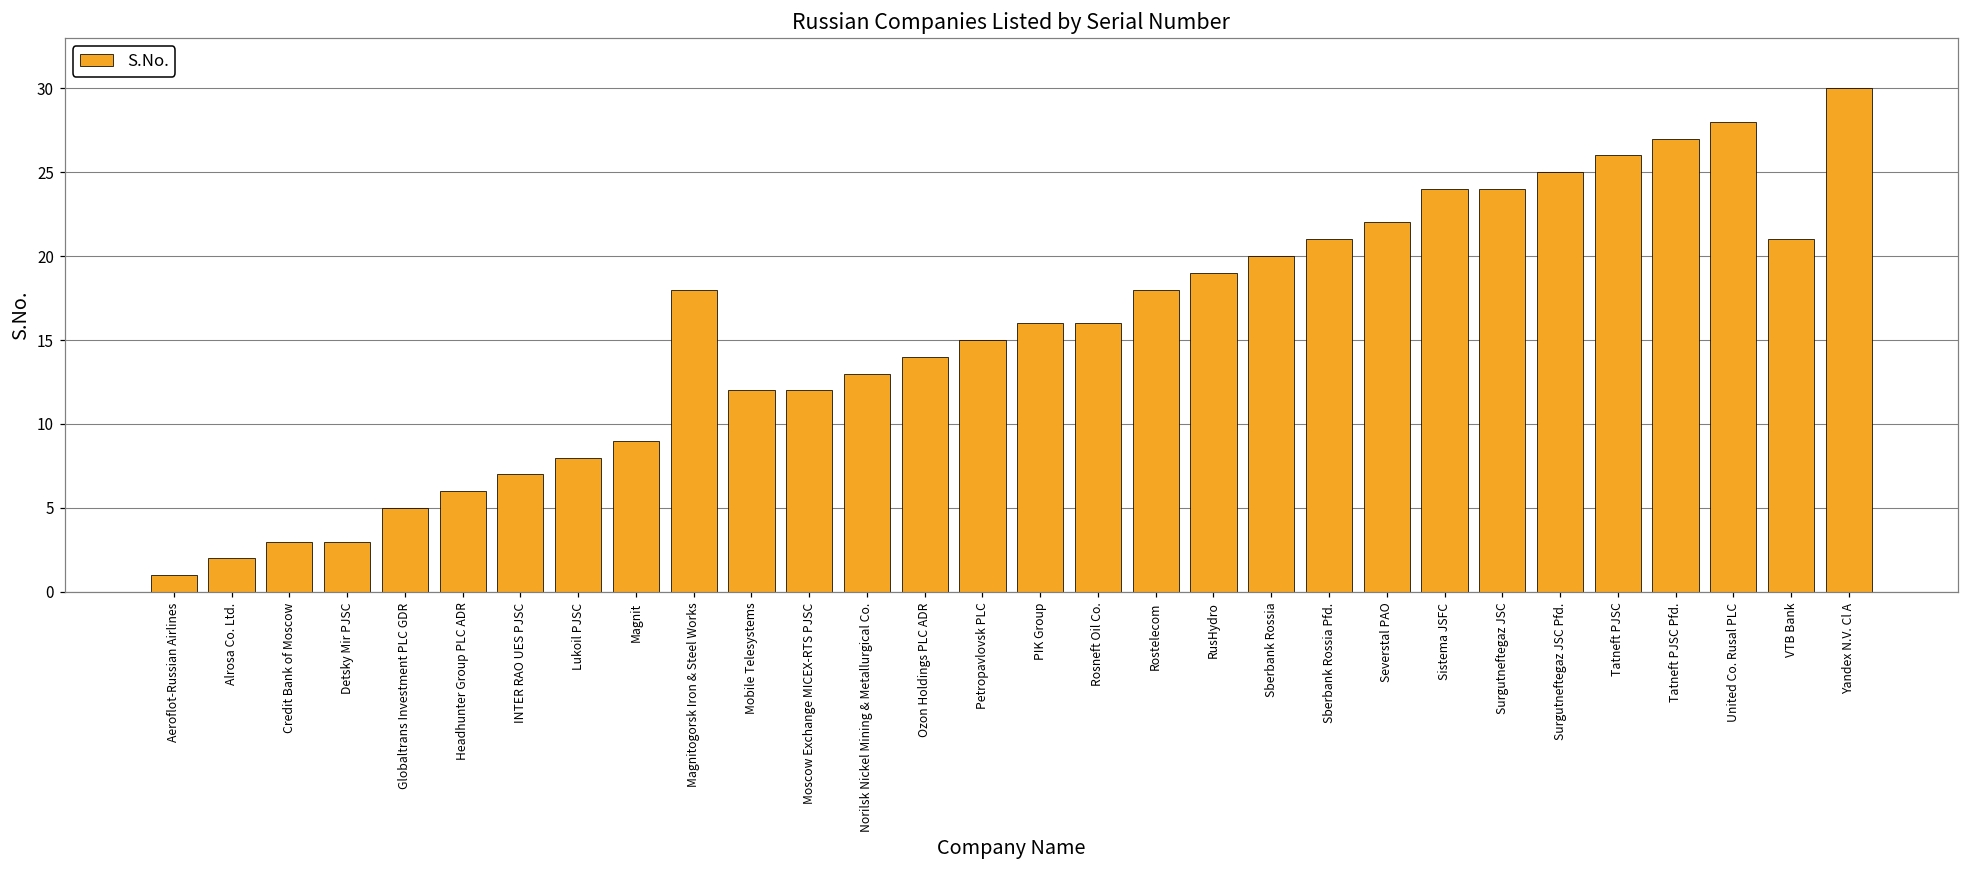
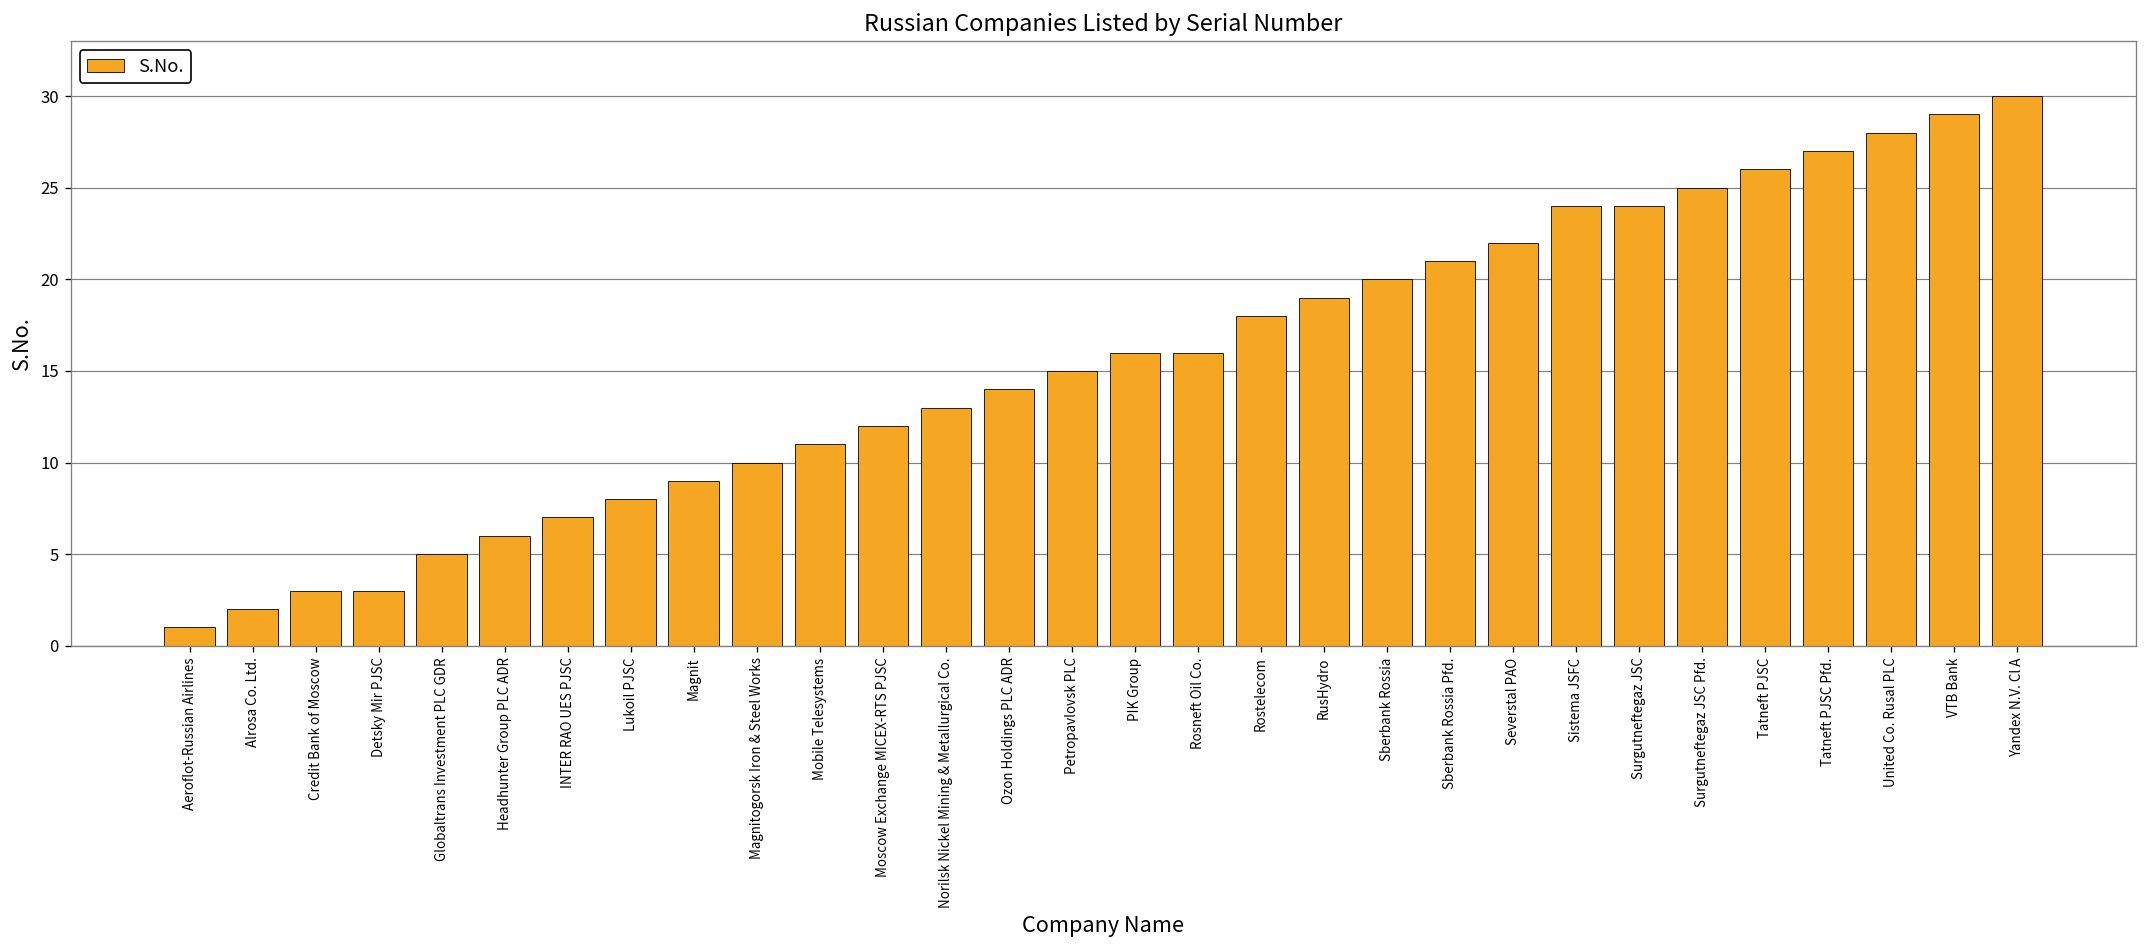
  {
    "Aeroflot-Russian Airlines": 1,
    "Alrosa Co. Ltd.": 2,
    "Credit Bank of Moscow": 3,
    "Detsky Mir PJSC": 3,
    "Globaltrans Investment PLC GDR": 5,
    "Headhunter Group PLC ADR": 6,
    "INTER RAO UES PJSC": 7,
    "Lukoil PJSC": 8,
    "Magnit": 9,
-   "Magnitogorsk Iron & Steel Works": 18,
-   "Mobile Telesystems": 12,
+   "Magnitogorsk Iron & Steel Works": 10,
+   "Mobile Telesystems": 11,
    "Moscow Exchange MICEX-RTS PJSC": 12,
    "Norilsk Nickel Mining & Metallurgical Co.": 13,
    "Ozon Holdings PLC ADR": 14,
    "Petropavlovsk PLC": 15,
    "PIK Group": 16,
    "Rosneft Oil Co.": 16,
    "Rostelecom": 18,
    "RusHydro": 19,
    "Sberbank Rossia": 20,
    "Sberbank Rossia Pfd.": 21,
    "Severstal PAO": 22,
    "Sistema JSFC": 24,
    "Surgutneftegaz JSC": 24,
    "Surgutneftegaz JSC Pfd.": 25,
    "Tatneft PJSC": 26,
    "Tatneft PJSC Pfd.": 27,
    "United Co. Rusal PLC": 28,
-   "VTB Bank": 21,
+   "VTB Bank": 29,
    "Yandex N.V. Cl A": 30
  }
